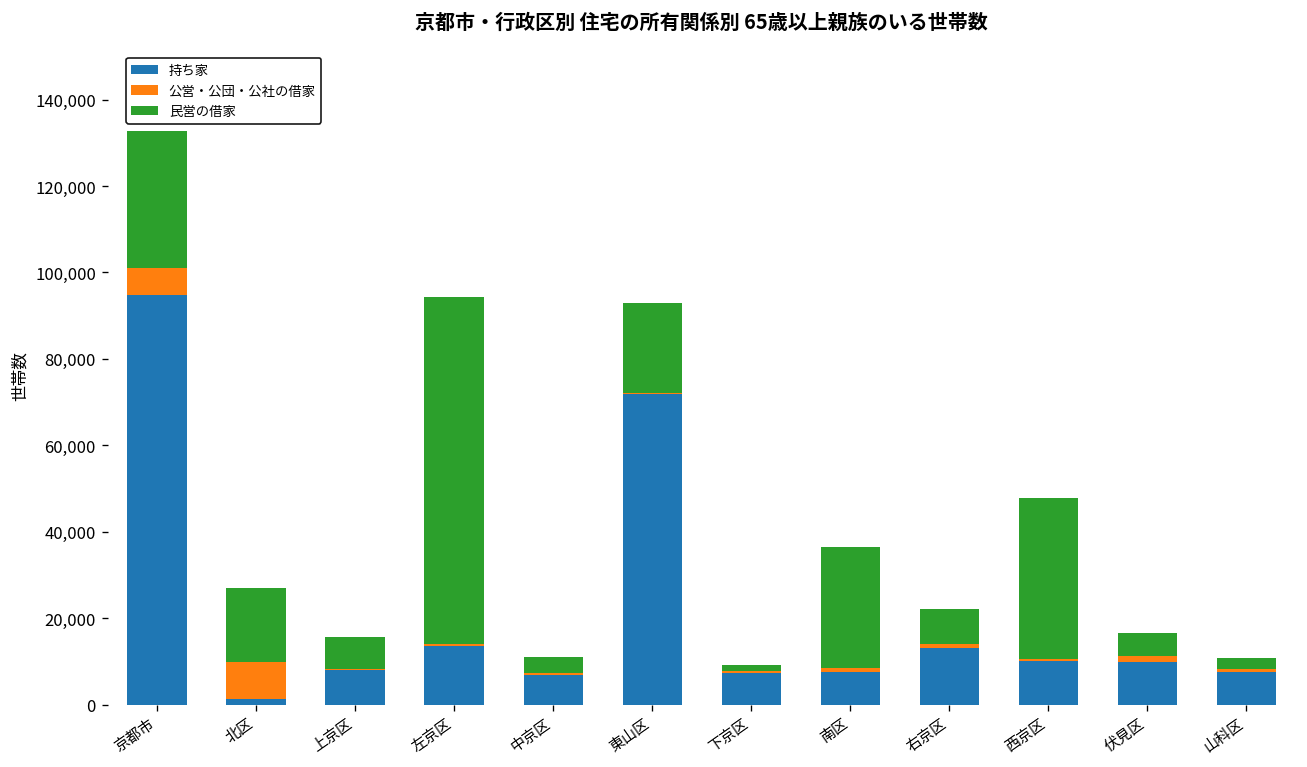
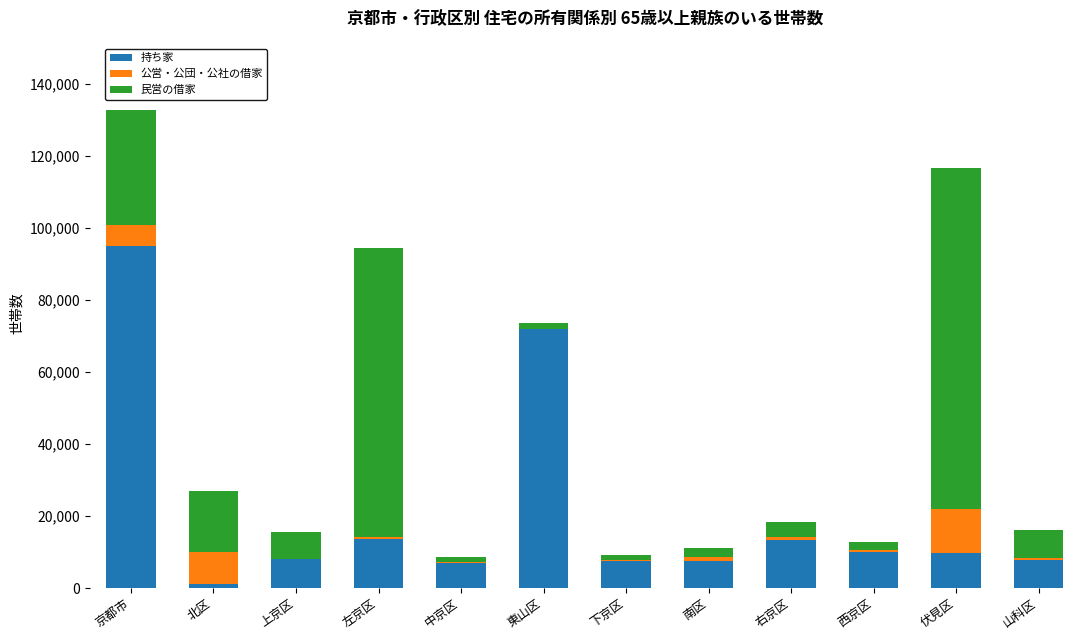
  {
    "持ち家": {
      "京都市": "95,000",
      "北区": "1,000",
      "上京区": "8,000",
      "左京区": "14,000",
      "中京区": "7,000",
      "東山区": "72,000",
      "下京区": "7,000",
      "南区": "8,000",
      "右京区": "13,000",
      "西京区": "10,000",
      "伏見区": "10,000",
      "山科区": "8,000"
    },
    "公営・公団・公社の借家": {
      "京都市": "6,000",
      "北区": "9,000",
      "南区": "1,000",
      "右京区": "1,000",
-     "伏見区": "1,000"
+     "伏見区": "12,000"
    },
    "民営の借家": {
      "京都市": "32,000",
      "北区": "17,000",
      "上京区": "7,000",
      "左京区": "80,000",
-     "中京区": "4,000",
-     "東山区": "21,000",
+     "中京区": "2,000",
+     "東山区": "1,000",
      "下京区": "1,000",
-     "南区": "28,000",
-     "右京区": "8,000",
-     "西京区": "37,000",
-     "伏見区": "5,000",
-     "山科区": "2,000"
+     "南区": "3,000",
+     "右京区": "4,000",
+     "西京区": "2,000",
+     "伏見区": "95,000",
+     "山科区": "8,000"
    }
  }
